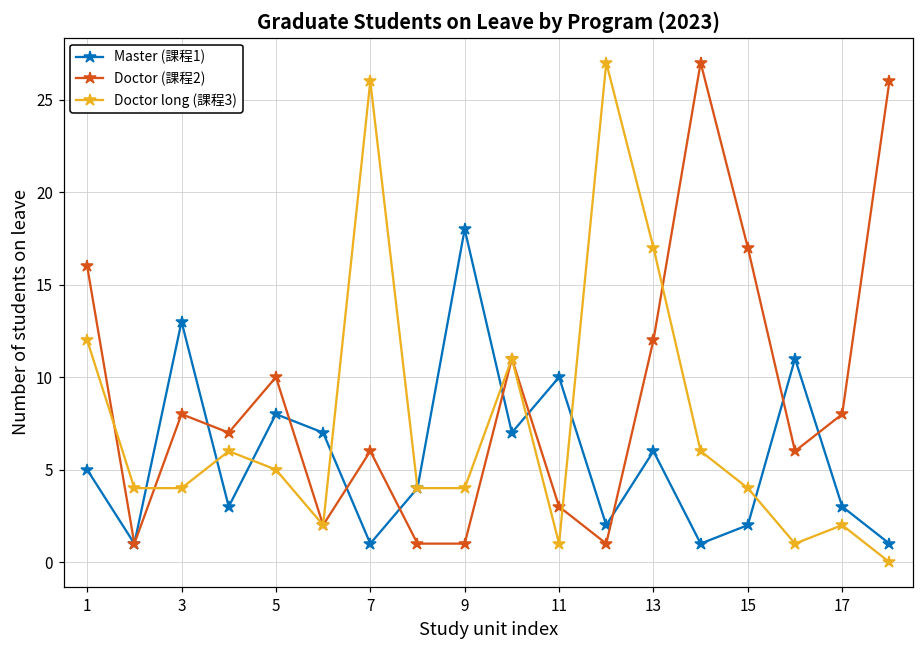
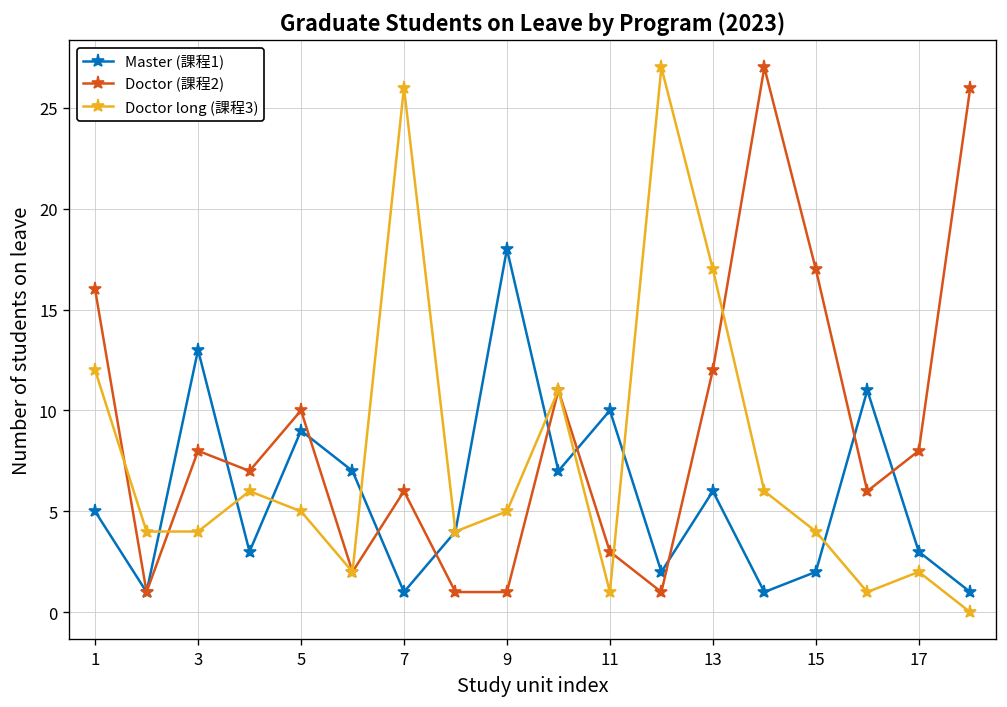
  {
    "Master (課程1)": {
      "1": 5,
      "3": 13,
-     "5": 8,
+     "5": 9,
      "7": 1,
      "9": 18,
      "11": 10,
      "13": 6,
      "15": 2,
      "17": 3
    },
    "Doctor (課程2)": {
      "1": 16,
      "3": 8,
      "5": 10,
      "7": 6,
      "9": 1,
      "11": 3,
      "13": 12,
      "15": 17,
      "17": 8
    },
    "Doctor long (課程3)": {
      "1": 12,
      "3": 4,
      "5": 5,
      "7": 26,
-     "9": 4,
+     "9": 5,
      "11": 1,
      "13": 17,
      "15": 4,
      "17": 2
    }
  }
